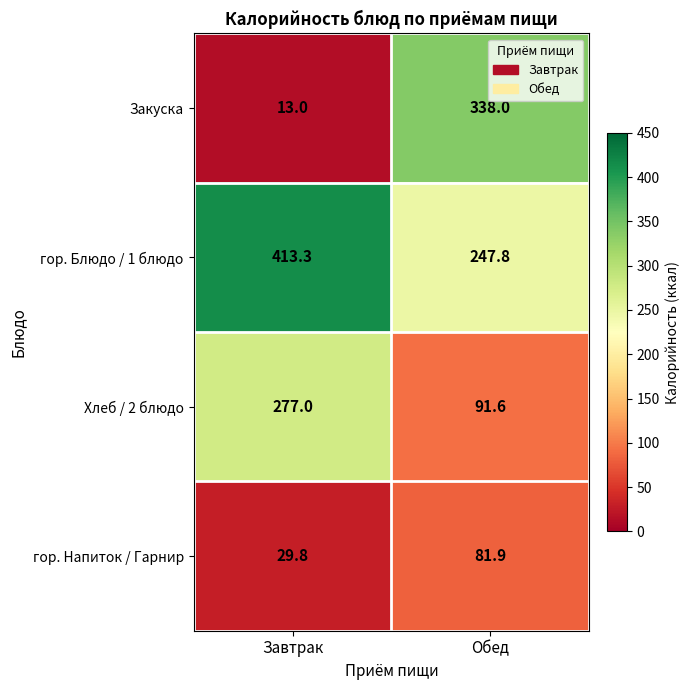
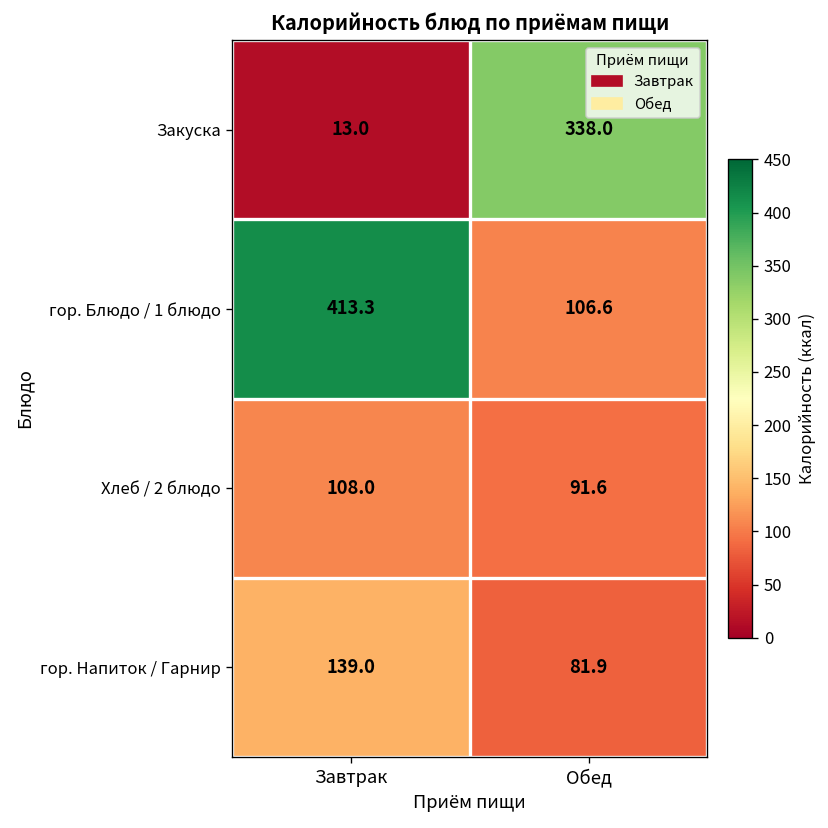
  {
    "Закуска": {
      "Завтрак": 13.0
    },
    "гор. Блюдо / 1 блюдо": {
      "Завтрак": 413.3,
-     "Обед": 247.8
+     "Обед": 106.6
    },
    "Хлеб / 2 блюдо": {
-     "Завтрак": 277.0,
+     "Завтрак": 108.0,
      "Обед": 91.6
    },
    "гор. Напиток / Гарнир": {
-     "Завтрак": 29.8,
+     "Завтрак": 139.0,
      "Обед": 81.9
    }
  }
